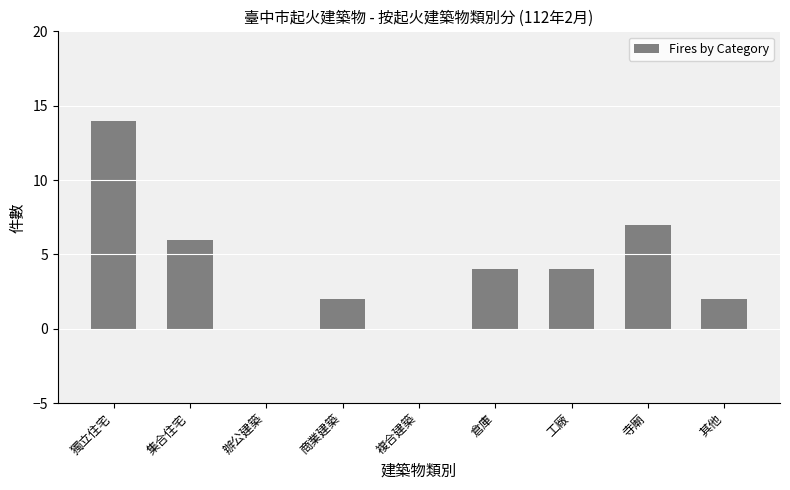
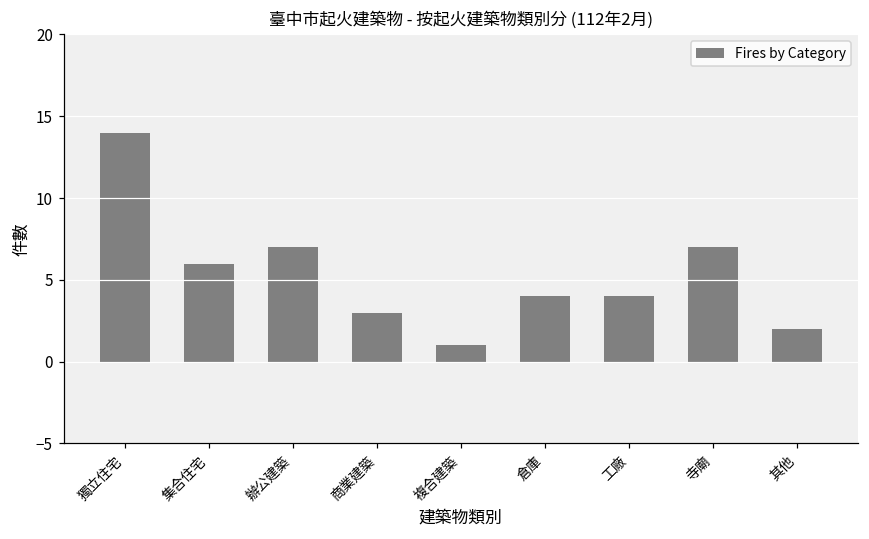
  {
    "獨立住宅": 14,
    "集合住宅": 6,
-   "辦公建築": 0,
-   "商業建築": 2,
-   "複合建築": 0,
+   "辦公建築": 7,
+   "商業建築": 3,
+   "複合建築": 1,
    "倉庫": 4,
    "工廠": 4,
    "寺廟": 7,
    "其他": 2
  }
